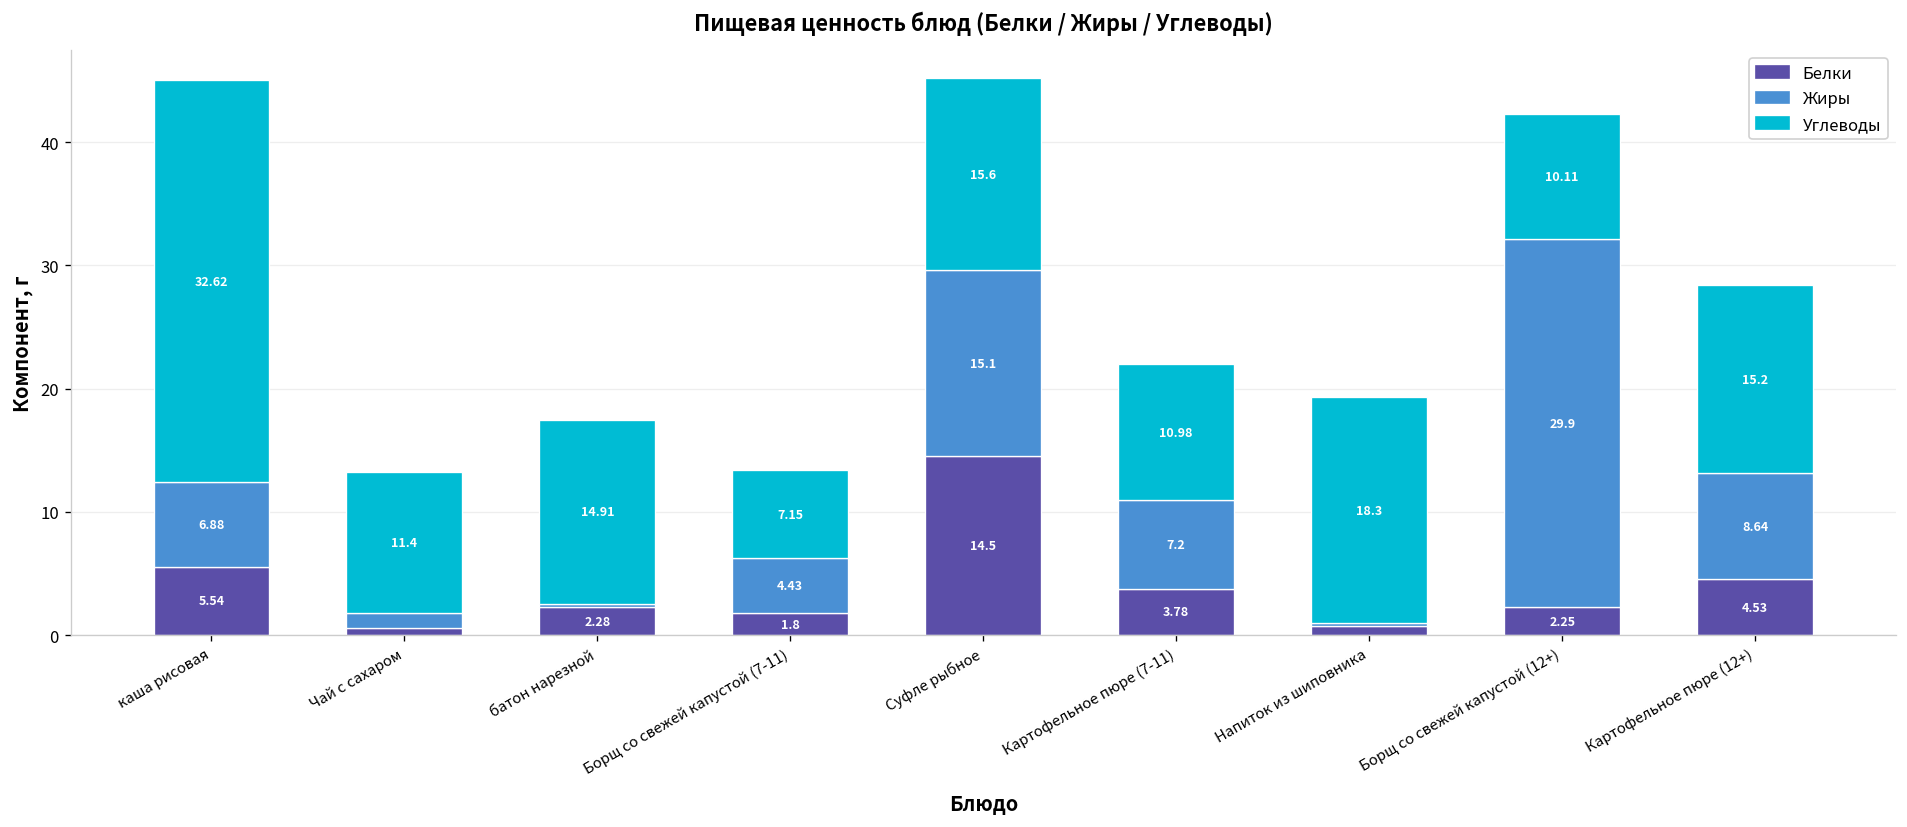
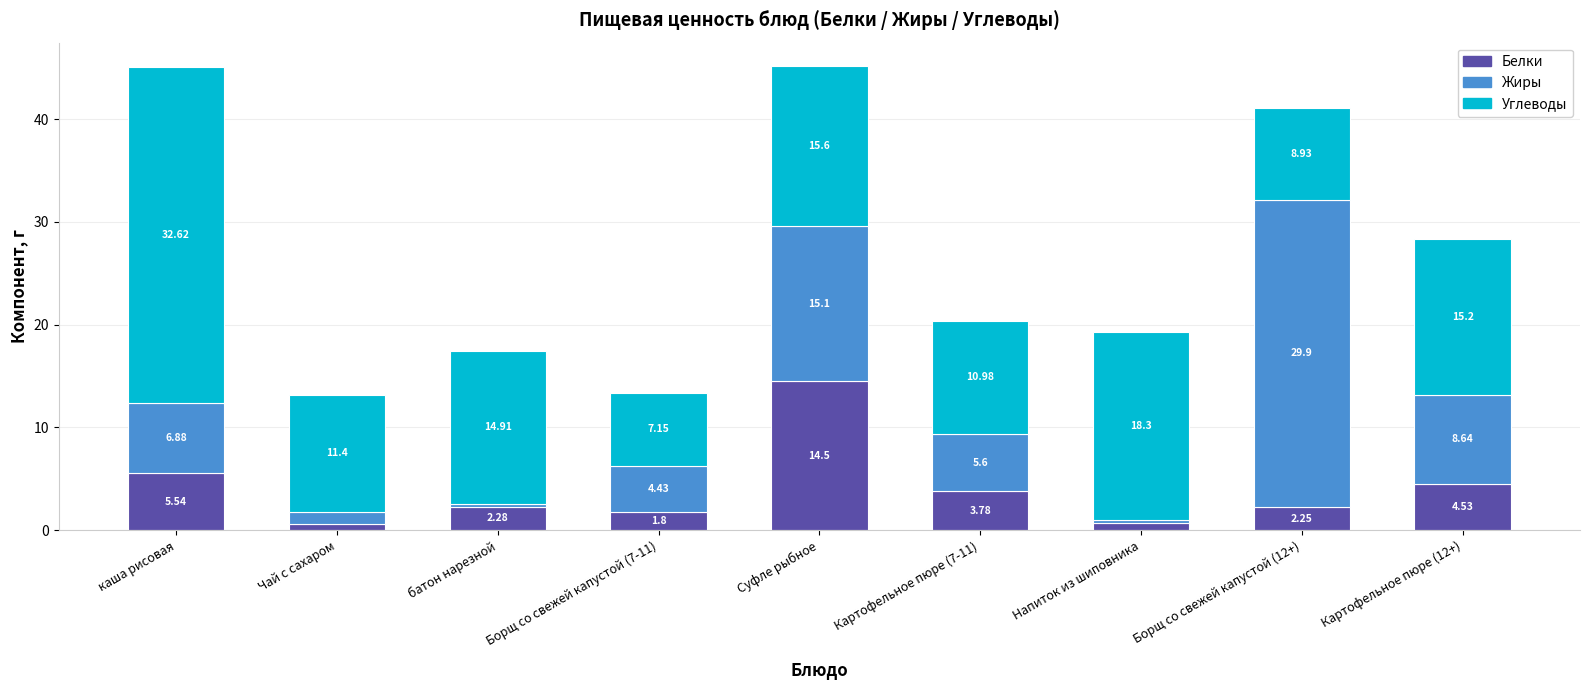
  {
    "Белки": {
      "каша рисовая": 5.54,
      "батон нарезной": 2.28,
      "Борщ со свежей капустой (7-11)": 1.8,
      "Суфле рыбное": 14.5,
      "Картофельное пюре (7-11)": 3.78,
      "Борщ со свежей капустой (12+)": 2.25,
      "Картофельное пюре (12+)": 4.53
    },
    "Жиры": {
      "каша рисовая": 6.88,
      "Борщ со свежей капустой (7-11)": 4.43,
      "Суфле рыбное": 15.1,
-     "Картофельное пюре (7-11)": 7.2,
+     "Картофельное пюре (7-11)": 5.6,
      "Борщ со свежей капустой (12+)": 29.9,
      "Картофельное пюре (12+)": 8.64
    },
    "Углеводы": {
      "каша рисовая": 32.62,
      "Чай с сахаром": 11.4,
      "батон нарезной": 14.91,
      "Борщ со свежей капустой (7-11)": 7.15,
      "Суфле рыбное": 15.6,
      "Картофельное пюре (7-11)": 10.98,
      "Напиток из шиповника": 18.3,
-     "Борщ со свежей капустой (12+)": 10.11,
+     "Борщ со свежей капустой (12+)": 8.93,
      "Картофельное пюре (12+)": 15.2
    }
  }
